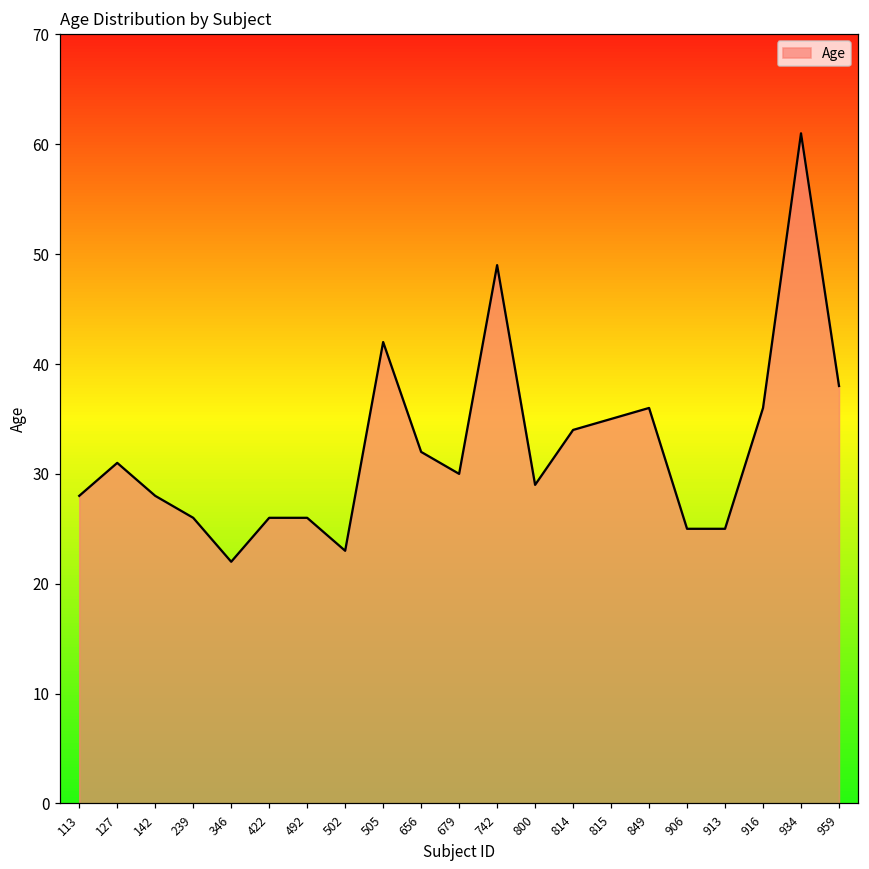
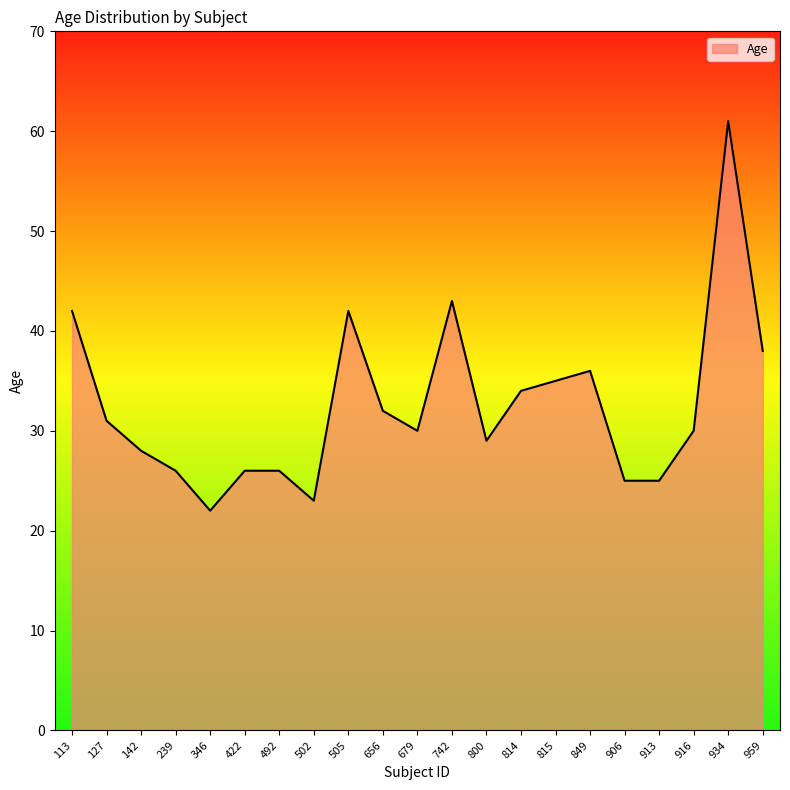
  {
-   "113": 28,
+   "113": 42,
    "127": 31,
    "142": 28,
    "239": 26,
    "346": 22,
    "422": 26,
    "492": 26,
    "502": 23,
    "505": 42,
    "656": 32,
    "679": 30,
-   "742": 49,
+   "742": 43,
    "800": 29,
    "814": 34,
    "815": 35,
    "849": 36,
    "906": 25,
    "913": 25,
-   "916": 36,
+   "916": 30,
    "934": 61,
    "959": 38
  }
